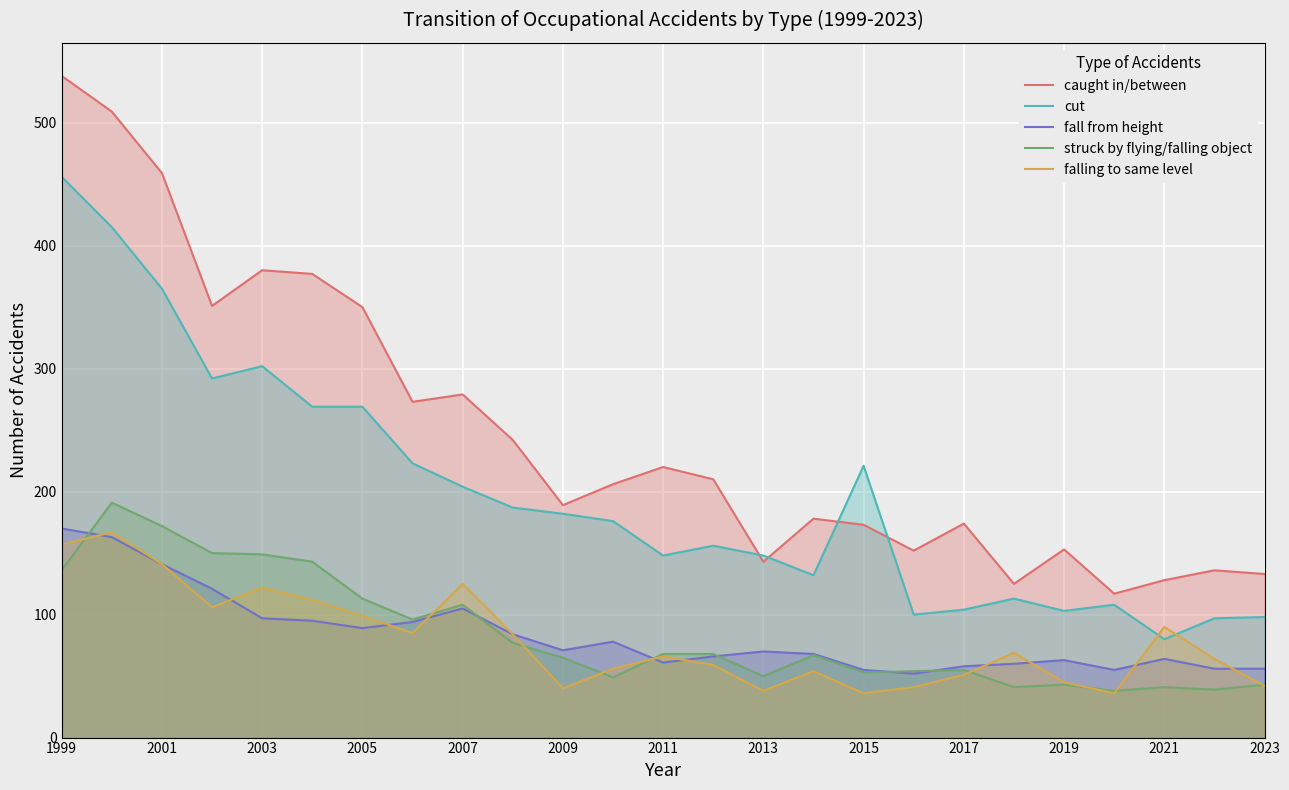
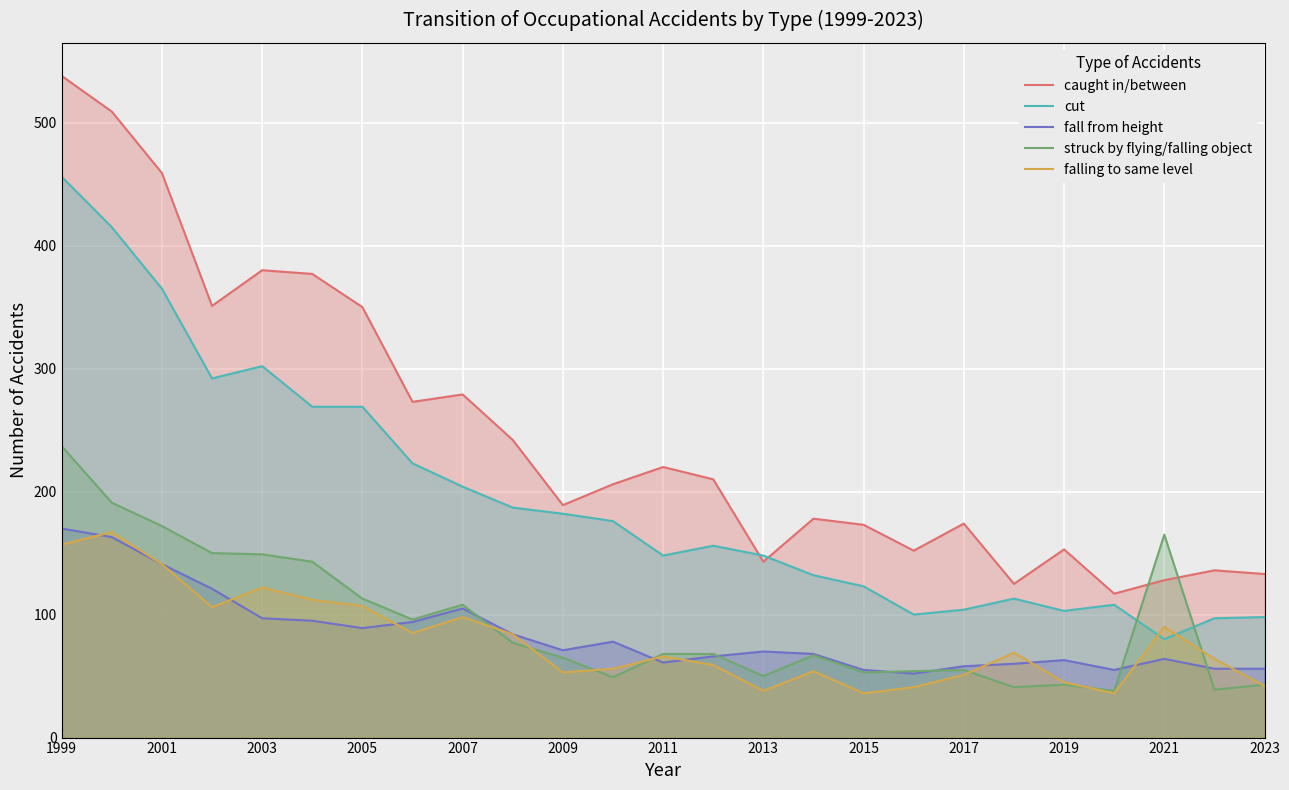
  {
    "caught in/between": {
      "1999": 538,
      "2001": 459,
      "2003": 380,
      "2005": 350,
      "2007": 279,
      "2009": 189,
      "2011": 220,
      "2013": 143,
      "2015": 173,
      "2017": 174,
      "2019": 153,
      "2021": 128,
      "2023": 133
    },
    "cut": {
      "1999": 456,
      "2001": 365,
      "2003": 302,
      "2005": 269,
      "2007": 204,
      "2009": 182,
      "2011": 148,
      "2013": 148,
-     "2015": 221,
+     "2015": 123,
      "2017": 104,
      "2019": 103,
      "2021": 80,
      "2023": 98
    },
    "fall from height": {
      "1999": 170,
      "2003": 97,
      "2005": 89,
      "2007": 105,
      "2009": 71,
      "2011": 61,
      "2013": 70,
      "2017": 58,
      "2019": 63,
      "2021": 64,
      "2023": 56
    },
    "struck by flying/falling object": {
-     "1999": 136,
+     "1999": 237,
      "2001": 172,
      "2003": 149,
      "2005": 113,
      "2007": 108,
      "2009": 65,
      "2013": 50,
      "2017": 55,
-     "2021": 41
+     "2021": 165
    },
    "falling to same level": {
      "1999": 157,
      "2003": 122,
-     "2005": 99,
-     "2007": 125,
-     "2009": 40,
+     "2005": 107,
+     "2007": 98,
+     "2009": 53,
      "2013": 38,
      "2015": 36,
      "2017": 51,
      "2021": 90
    }
  }
